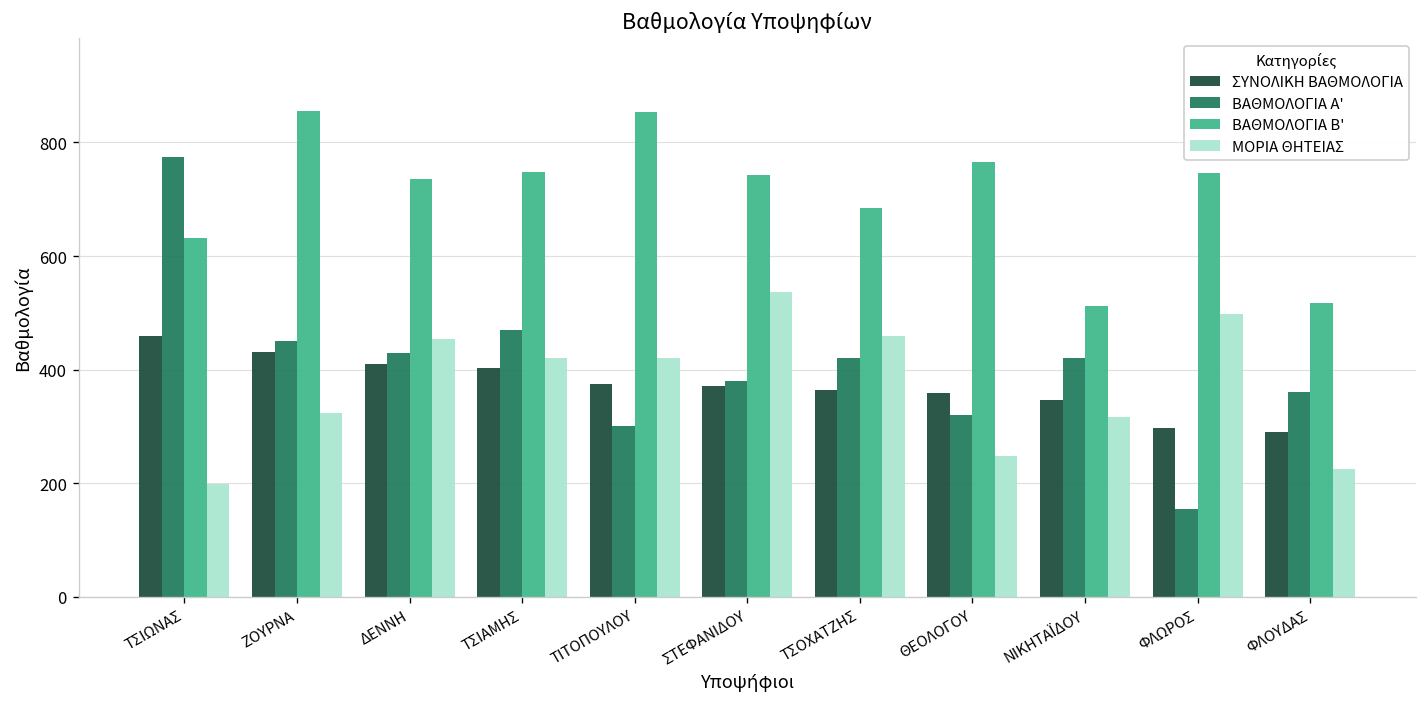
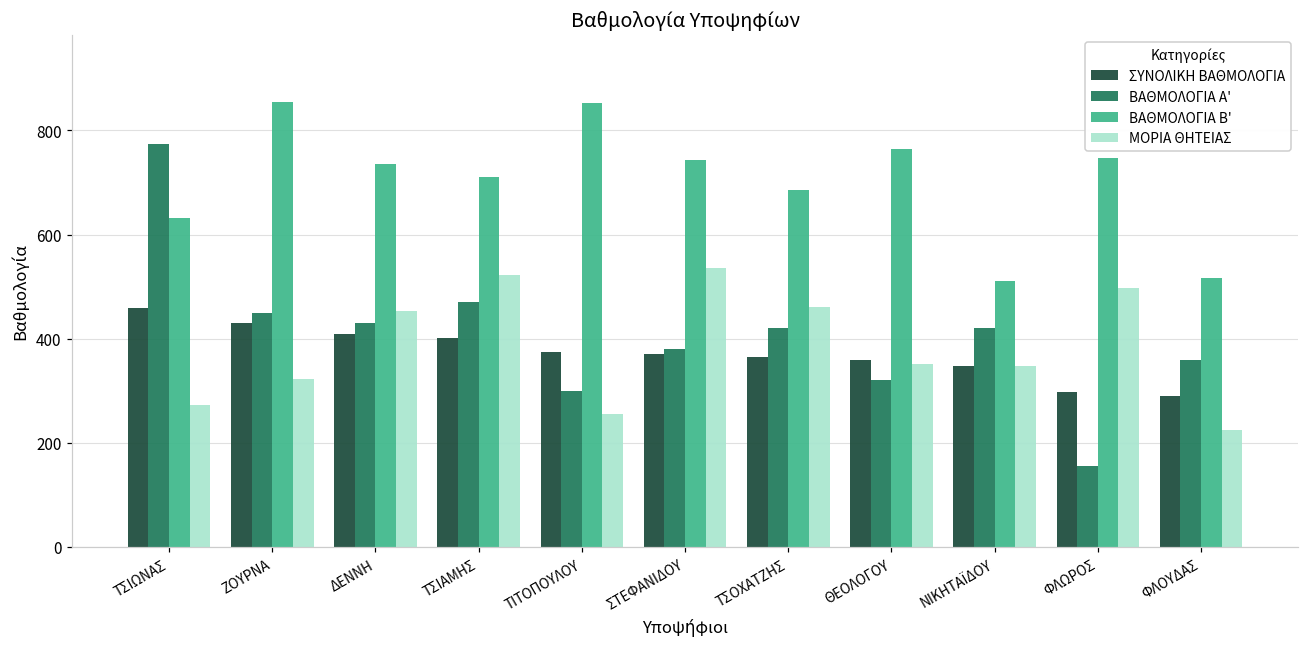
  {
    "ΒΑΘΜΟΛΟΓΙΑ Β'": {
      "ΤΣΙΩΝΑΣ": 630,
      "ΖΟΥΡΝΑ": 860,
      "ΔΕΝΝΗ": 740,
-     "ΤΣΙΑΜΗΣ": 750,
+     "ΤΣΙΑΜΗΣ": 710,
      "ΤΙΤΟΠΟΥΛΟΥ": 850,
      "ΣΤΕΦΑΝΙΔΟΥ": 740,
      "ΤΣΟΧΑΤΖΗΣ": 690,
      "ΘΕΟΛΟΓΟΥ": 770,
      "ΝΙΚΗΤΑΪΔΟΥ": 510,
      "ΦΛΩΡΟΣ": 750,
      "ΦΛΟΥΔΑΣ": 520
    },
    "ΜΟΡΙΑ ΘΗΤΕΙΑΣ": {
-     "ΤΣΙΩΝΑΣ": 200,
+     "ΤΣΙΩΝΑΣ": 270,
      "ΖΟΥΡΝΑ": 320,
      "ΔΕΝΝΗ": 450,
-     "ΤΣΙΑΜΗΣ": 420,
-     "ΤΙΤΟΠΟΥΛΟΥ": 420,
+     "ΤΣΙΑΜΗΣ": 520,
+     "ΤΙΤΟΠΟΥΛΟΥ": 260,
      "ΣΤΕΦΑΝΙΔΟΥ": 540,
      "ΤΣΟΧΑΤΖΗΣ": 460,
-     "ΘΕΟΛΟΓΟΥ": 250,
-     "ΝΙΚΗΤΑΪΔΟΥ": 320,
+     "ΘΕΟΛΟΓΟΥ": 350,
+     "ΝΙΚΗΤΑΪΔΟΥ": 350,
      "ΦΛΩΡΟΣ": 500,
      "ΦΛΟΥΔΑΣ": 230
    }
  }
